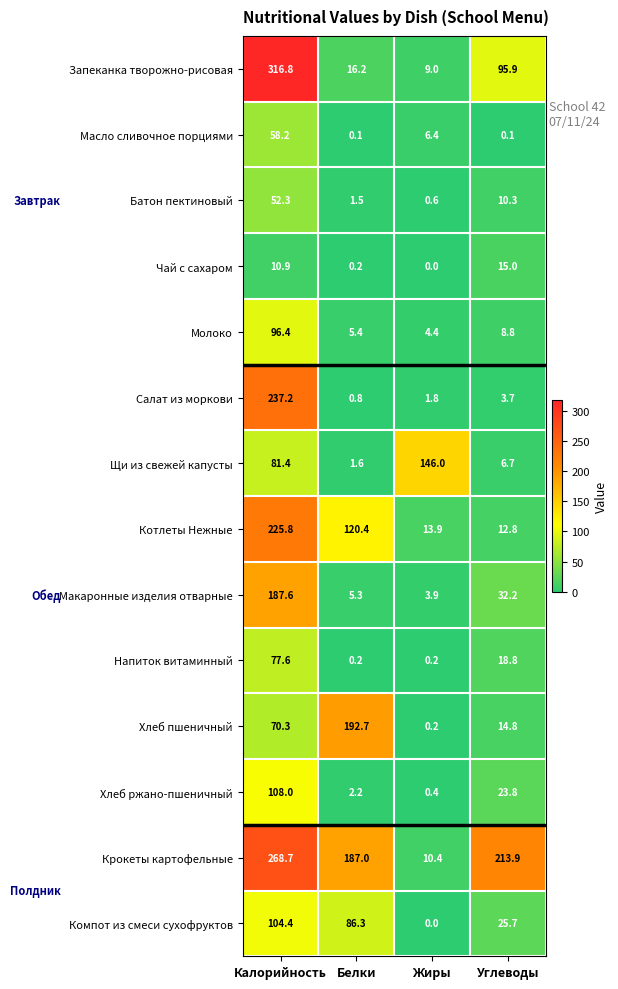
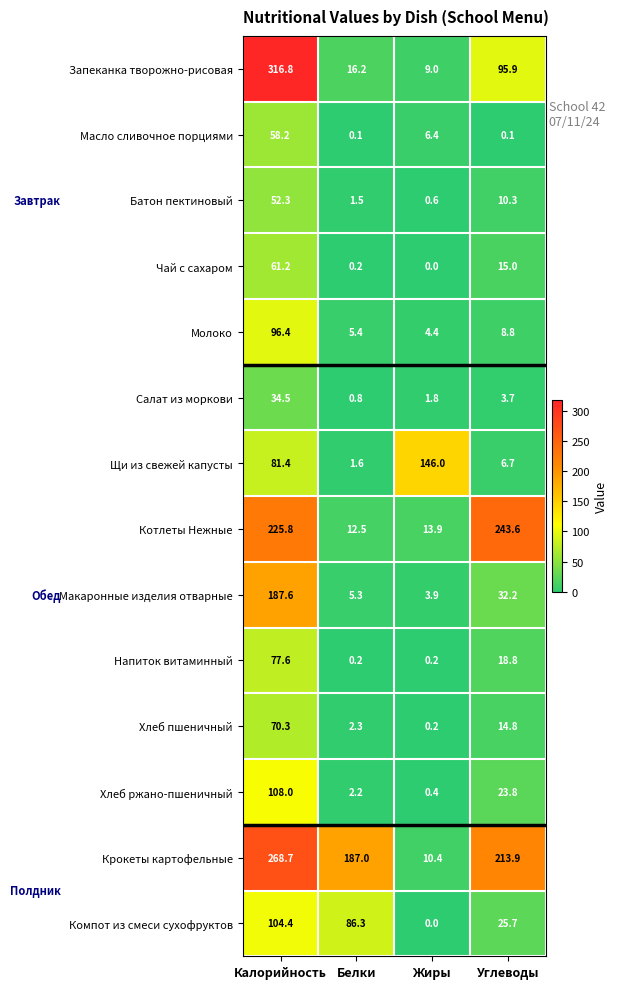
  {
    "Запеканка творожно-рисовая": {
      "Калорийность": 316.8,
      "Белки": 16.2,
      "Жиры": 9.0,
      "Углеводы": 95.9
    },
    "Масло сливочное порциями": {
      "Калорийность": 58.2,
      "Белки": 0.1,
      "Жиры": 6.4,
      "Углеводы": 0.1
    },
    "Батон пектиновый": {
      "Калорийность": 52.3,
      "Белки": 1.5,
      "Жиры": 0.6,
      "Углеводы": 10.3
    },
    "Чай с сахаром": {
-     "Калорийность": 10.9,
+     "Калорийность": 61.2,
      "Белки": 0.2,
      "Жиры": 0.0,
      "Углеводы": 15.0
    },
    "Молоко": {
      "Калорийность": 96.4,
      "Белки": 5.4,
      "Жиры": 4.4,
      "Углеводы": 8.8
    },
    "Салат из моркови": {
-     "Калорийность": 237.2,
+     "Калорийность": 34.5,
      "Белки": 0.8,
      "Жиры": 1.8,
      "Углеводы": 3.7
    },
    "Щи из свежей капусты": {
      "Калорийность": 81.4,
      "Белки": 1.6,
      "Жиры": 146.0,
      "Углеводы": 6.7
    },
    "Котлеты Нежные": {
      "Калорийность": 225.8,
-     "Белки": 120.4,
+     "Белки": 12.5,
      "Жиры": 13.9,
-     "Углеводы": 12.8
+     "Углеводы": 243.6
    },
    "Макаронные изделия отварные": {
      "Калорийность": 187.6,
      "Белки": 5.3,
      "Жиры": 3.9,
      "Углеводы": 32.2
    },
    "Напиток витаминный": {
      "Калорийность": 77.6,
      "Белки": 0.2,
      "Жиры": 0.2,
      "Углеводы": 18.8
    },
    "Хлеб пшеничный": {
      "Калорийность": 70.3,
-     "Белки": 192.7,
+     "Белки": 2.3,
      "Жиры": 0.2,
      "Углеводы": 14.8
    },
    "Хлеб ржано-пшеничный": {
      "Калорийность": 108.0,
      "Белки": 2.2,
      "Жиры": 0.4,
      "Углеводы": 23.8
    },
    "Крокеты картофельные": {
      "Калорийность": 268.7,
      "Белки": 187.0,
      "Жиры": 10.4,
      "Углеводы": 213.9
    },
    "Компот из смеси сухофруктов": {
      "Калорийность": 104.4,
      "Белки": 86.3,
      "Жиры": 0.0,
      "Углеводы": 25.7
    }
  }
